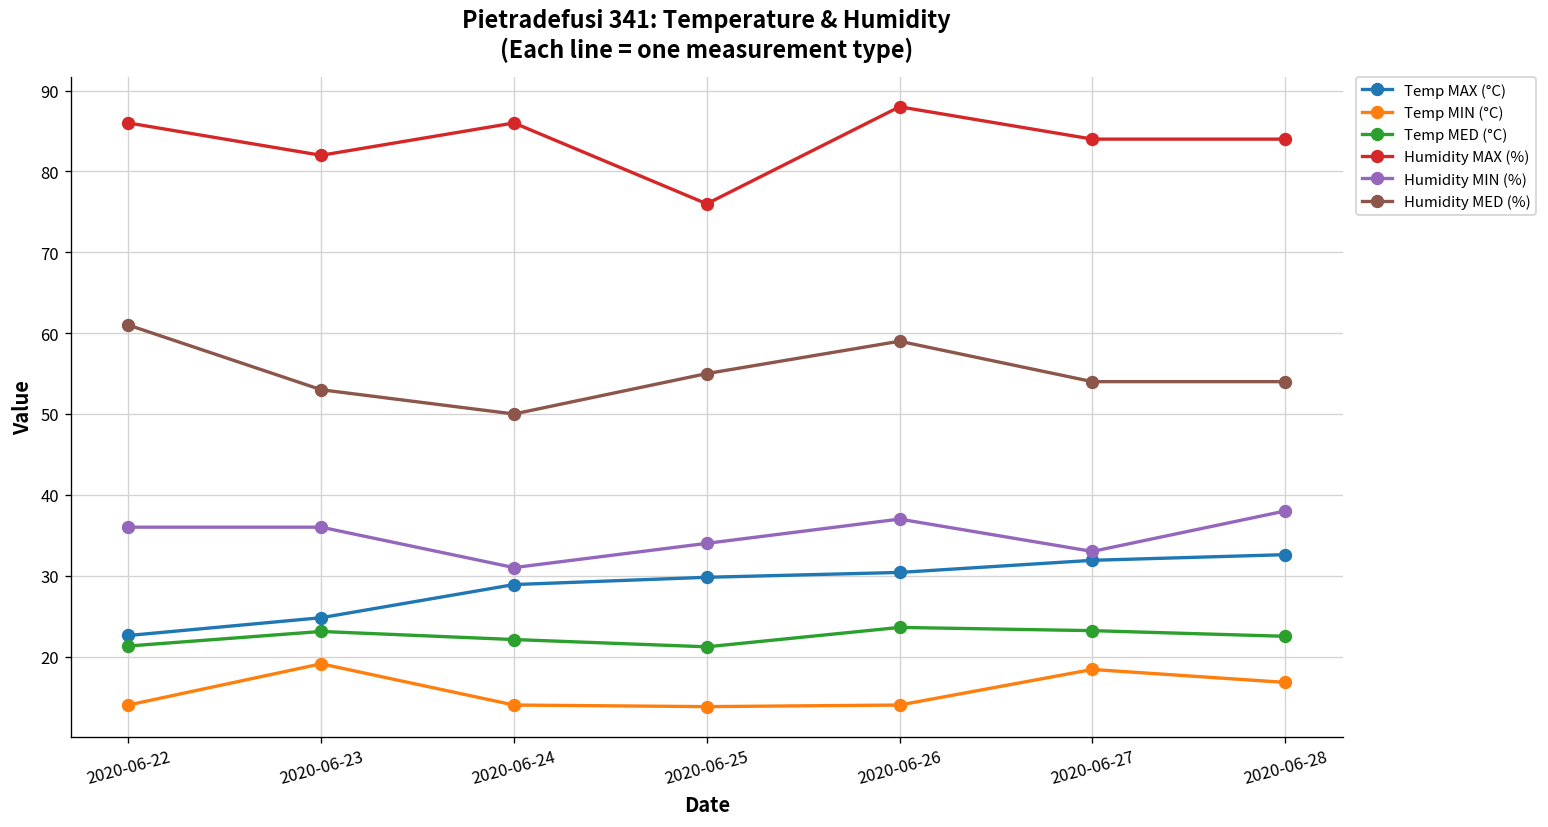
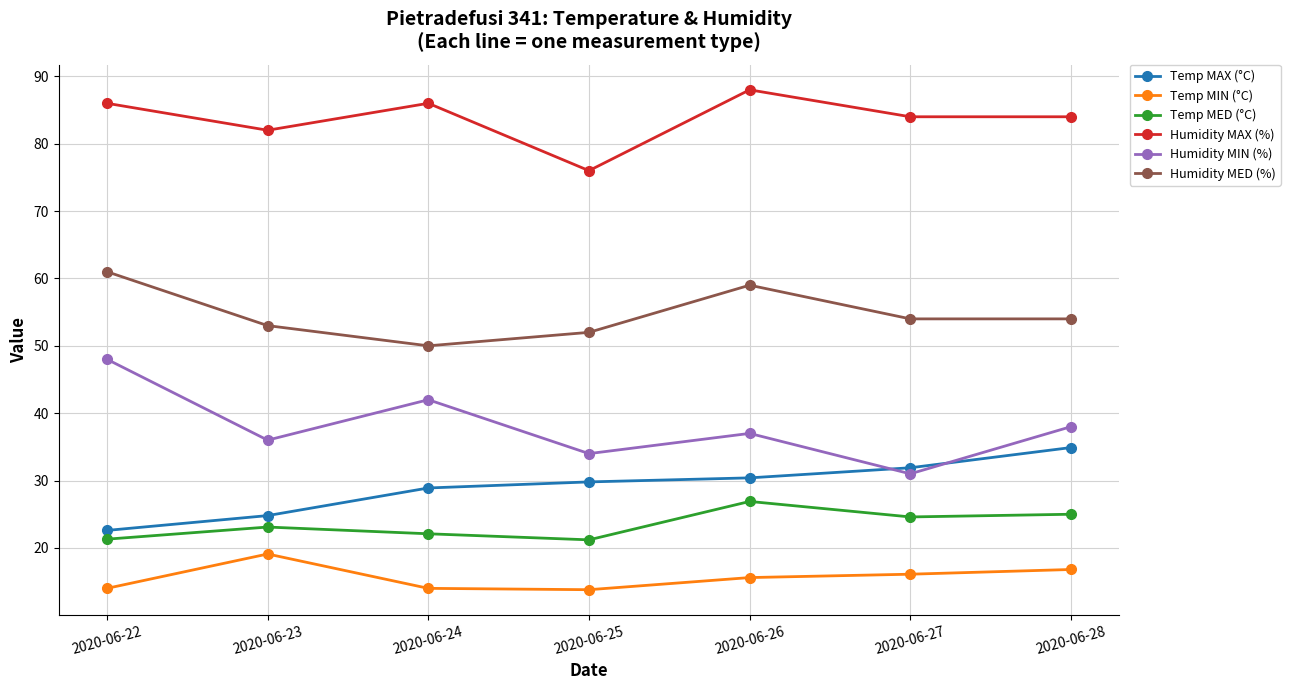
  {
    "Temp MAX (°C)": {
      "2020-06-22": 23,
      "2020-06-23": 25,
      "2020-06-24": 29,
      "2020-06-25": 30,
      "2020-06-26": 30,
      "2020-06-27": 32,
-     "2020-06-28": 33
+     "2020-06-28": 35
    },
    "Temp MIN (°C)": {
      "2020-06-22": 14,
      "2020-06-23": 19,
      "2020-06-24": 14,
      "2020-06-25": 14,
-     "2020-06-26": 14,
-     "2020-06-27": 18,
+     "2020-06-26": 16,
+     "2020-06-27": 16,
      "2020-06-28": 17
    },
    "Temp MED (°C)": {
      "2020-06-22": 21,
      "2020-06-23": 23,
      "2020-06-24": 22,
      "2020-06-25": 21,
-     "2020-06-26": 24,
-     "2020-06-27": 23,
-     "2020-06-28": 23
+     "2020-06-26": 27,
+     "2020-06-27": 25,
+     "2020-06-28": 25
    },
    "Humidity MAX (%)": {
      "2020-06-22": 86,
      "2020-06-23": 82,
      "2020-06-24": 86,
      "2020-06-25": 76,
      "2020-06-26": 88,
      "2020-06-27": 84,
      "2020-06-28": 84
    },
    "Humidity MIN (%)": {
-     "2020-06-22": 36,
+     "2020-06-22": 48,
      "2020-06-23": 36,
-     "2020-06-24": 31,
+     "2020-06-24": 42,
      "2020-06-25": 34,
      "2020-06-26": 37,
-     "2020-06-27": 33,
+     "2020-06-27": 31,
      "2020-06-28": 38
    },
    "Humidity MED (%)": {
      "2020-06-22": 61,
      "2020-06-23": 53,
      "2020-06-24": 50,
-     "2020-06-25": 55,
+     "2020-06-25": 52,
      "2020-06-26": 59,
      "2020-06-27": 54,
      "2020-06-28": 54
    }
  }
